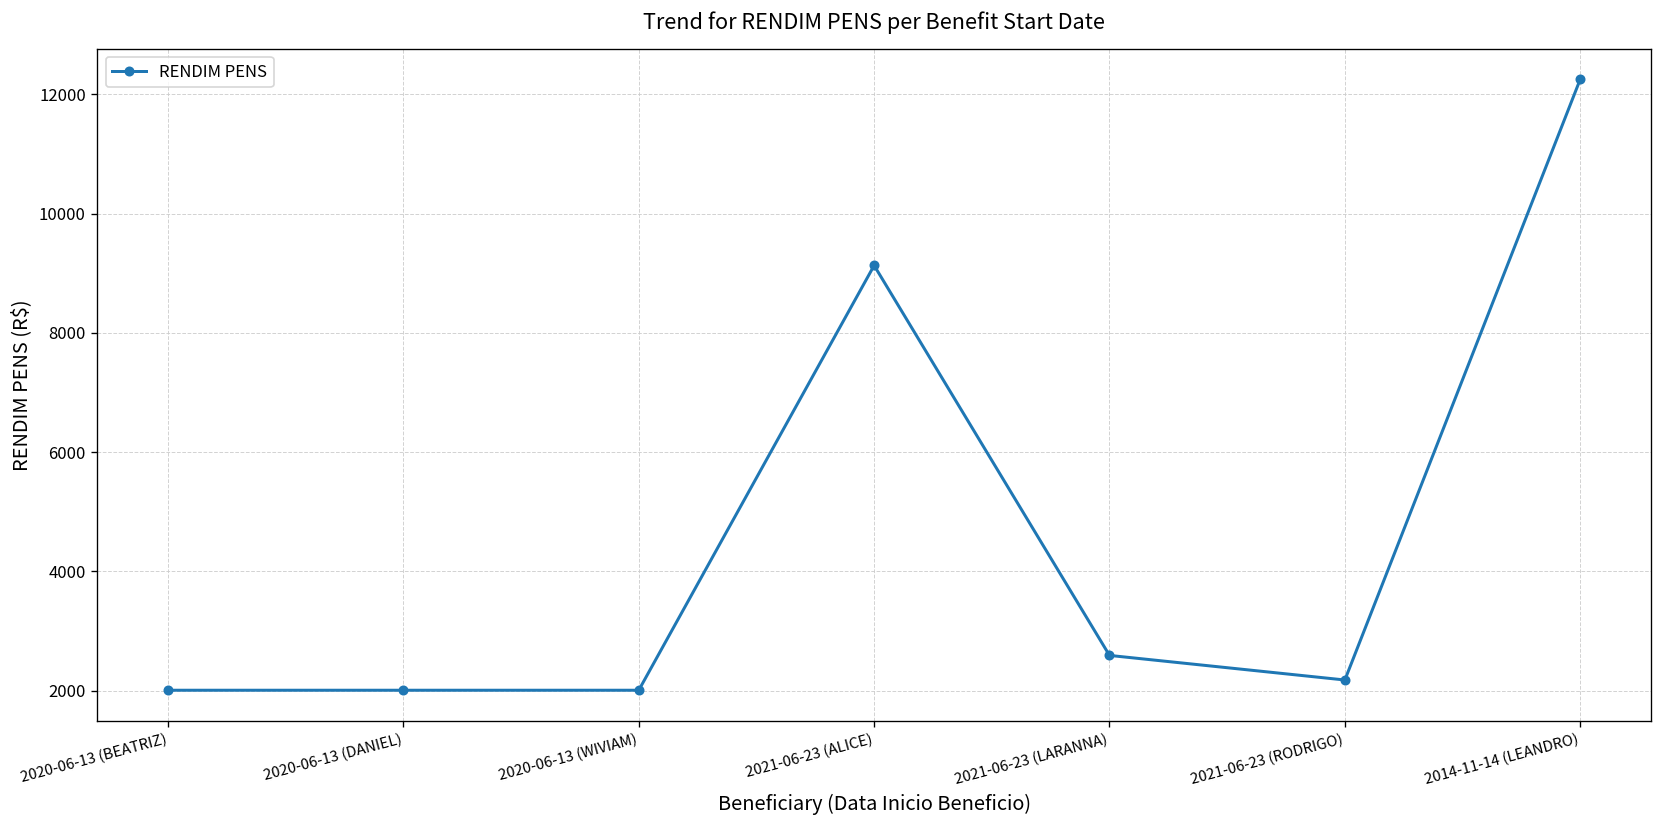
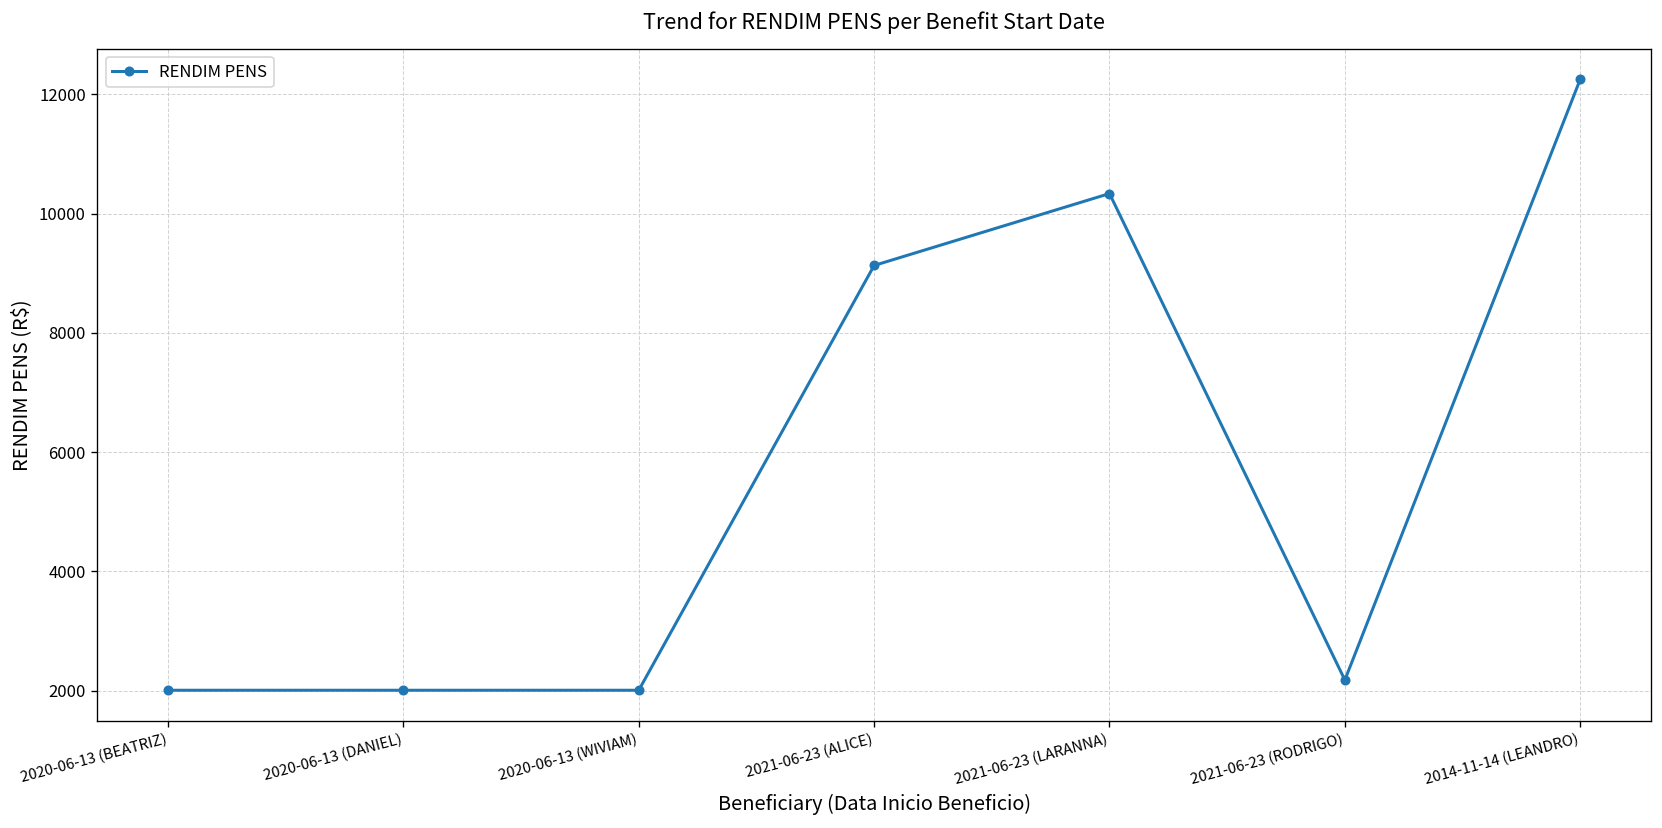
  {
    "2020-06-13 (BEATRIZ)": 2000,
    "2020-06-13 (DANIEL)": 2000,
    "2020-06-13 (WIVIAM)": 2000,
    "2021-06-23 (ALICE)": 9100,
-   "2021-06-23 (LARANNA)": 2600,
+   "2021-06-23 (LARANNA)": 10300,
    "2021-06-23 (RODRIGO)": 2200,
    "2014-11-14 (LEANDRO)": 12300
  }
